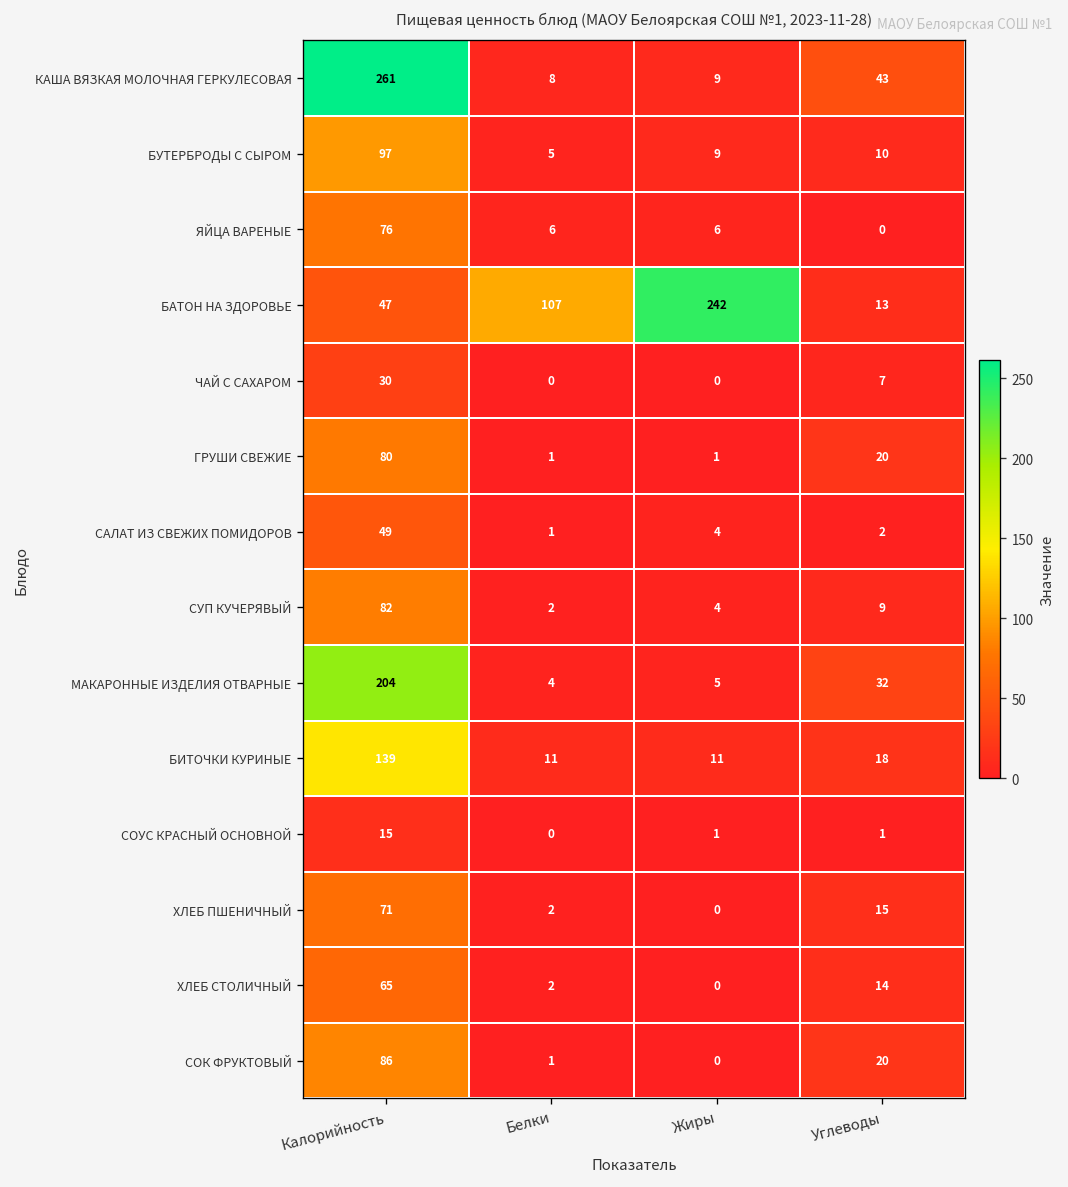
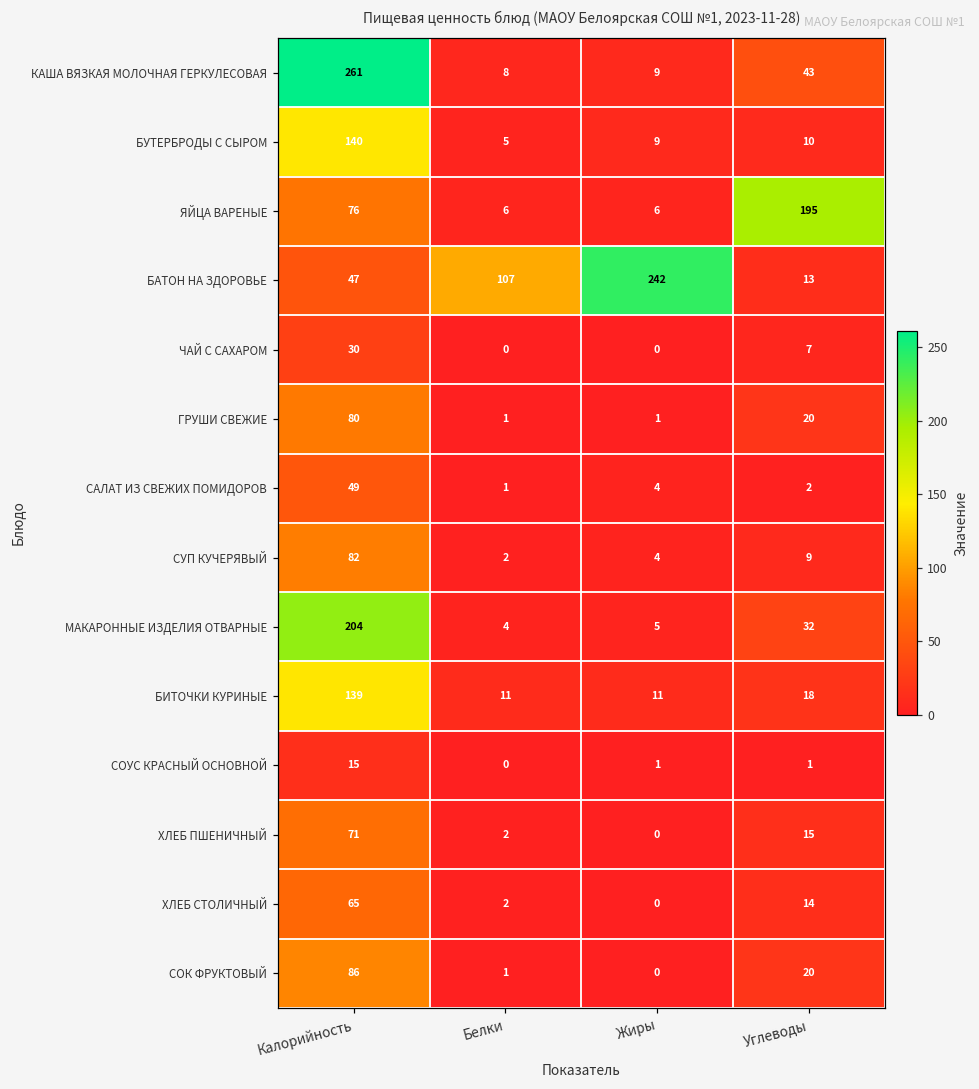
  {
    "КАША ВЯЗКАЯ МОЛОЧНАЯ ГЕРКУЛЕСОВАЯ": {
      "Калорийность": 261,
      "Белки": 8,
      "Жиры": 9,
      "Углеводы": 43
    },
    "БУТЕРБРОДЫ С СЫРОМ": {
-     "Калорийность": 97,
+     "Калорийность": 140,
      "Белки": 5,
      "Жиры": 9,
      "Углеводы": 10
    },
    "ЯЙЦА ВАРЕНЫЕ": {
      "Калорийность": 76,
      "Белки": 6,
      "Жиры": 6,
-     "Углеводы": 0
+     "Углеводы": 195
    },
    "БАТОН НА ЗДОРОВЬЕ": {
      "Калорийность": 47,
      "Белки": 107,
      "Жиры": 242,
      "Углеводы": 13
    },
    "ЧАЙ С САХАРОМ": {
      "Калорийность": 30,
      "Белки": 0,
      "Жиры": 0,
      "Углеводы": 7
    },
    "ГРУШИ СВЕЖИЕ": {
      "Калорийность": 80,
      "Белки": 1,
      "Жиры": 1,
      "Углеводы": 20
    },
    "САЛАТ ИЗ СВЕЖИХ ПОМИДОРОВ": {
      "Калорийность": 49,
      "Белки": 1,
      "Жиры": 4,
      "Углеводы": 2
    },
    "СУП КУЧЕРЯВЫЙ": {
      "Калорийность": 82,
      "Белки": 2,
      "Жиры": 4,
      "Углеводы": 9
    },
    "МАКАРОННЫЕ ИЗДЕЛИЯ ОТВАРНЫЕ": {
      "Калорийность": 204,
      "Белки": 4,
      "Жиры": 5,
      "Углеводы": 32
    },
    "БИТОЧКИ КУРИНЫЕ": {
      "Калорийность": 139,
      "Белки": 11,
      "Жиры": 11,
      "Углеводы": 18
    },
    "СОУС КРАСНЫЙ ОСНОВНОЙ": {
      "Калорийность": 15,
      "Белки": 0,
      "Жиры": 1,
      "Углеводы": 1
    },
    "ХЛЕБ ПШЕНИЧНЫЙ": {
      "Калорийность": 71,
      "Белки": 2,
      "Жиры": 0,
      "Углеводы": 15
    },
    "ХЛЕБ СТОЛИЧНЫЙ": {
      "Калорийность": 65,
      "Белки": 2,
      "Жиры": 0,
      "Углеводы": 14
    },
    "СОК ФРУКТОВЫЙ": {
      "Калорийность": 86,
      "Белки": 1,
      "Жиры": 0,
      "Углеводы": 20
    }
  }
